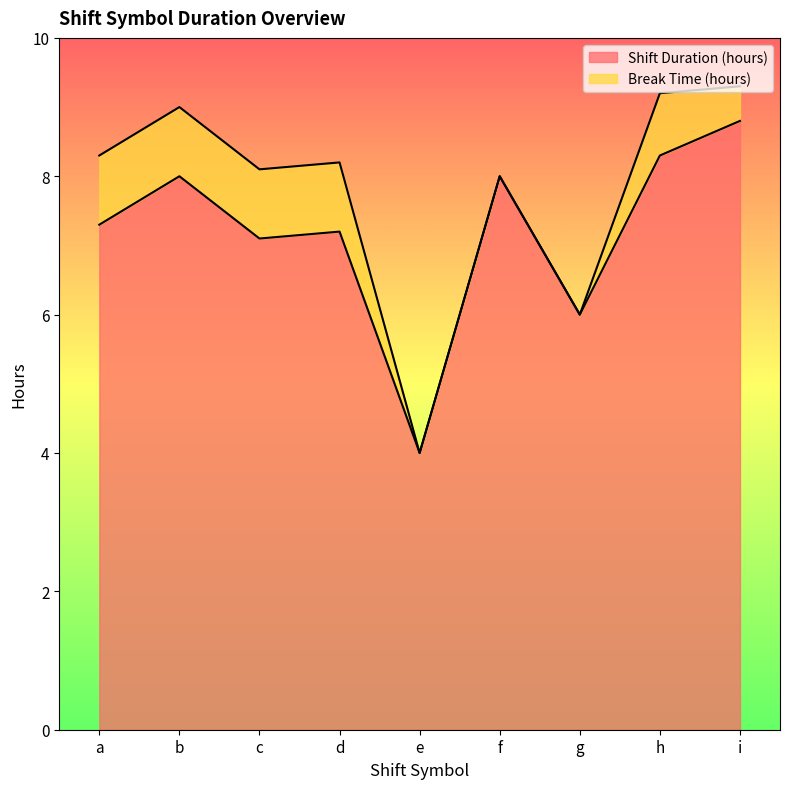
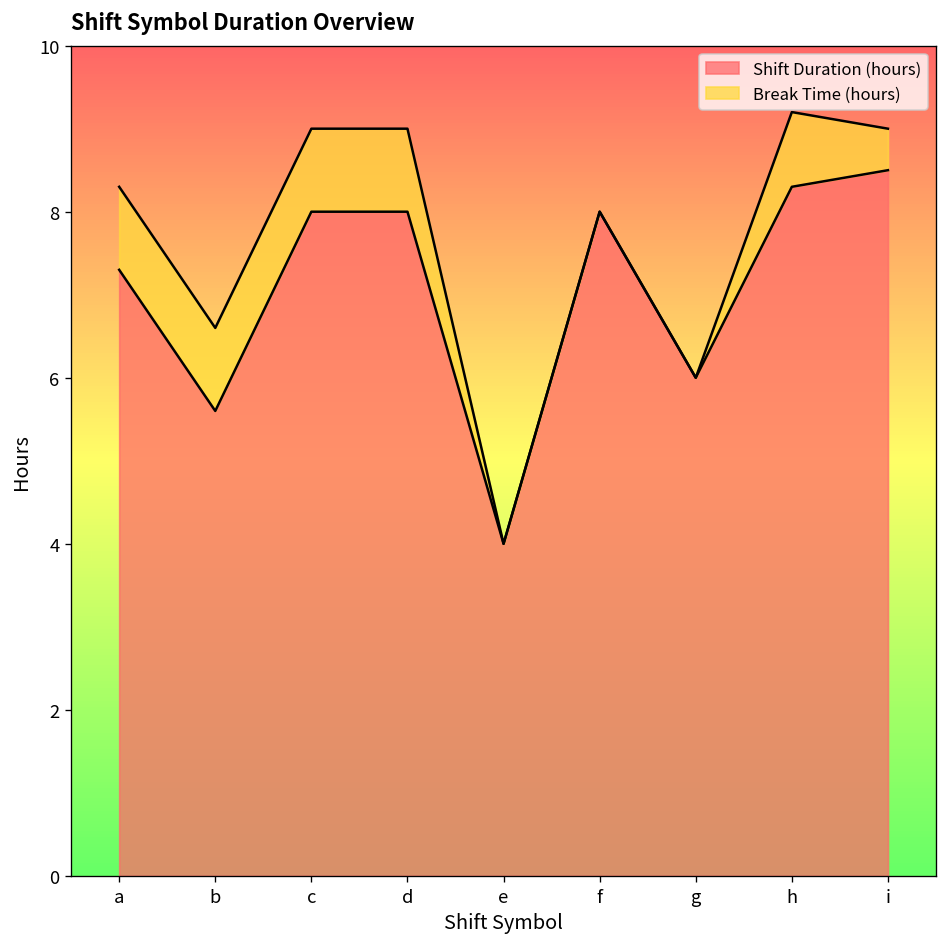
  {
    "Shift Duration (hours)": {
      "a": 7.3,
-     "b": 8.0,
-     "c": 7.1,
-     "d": 7.2,
+     "b": 5.6,
+     "c": 8.0,
+     "d": 8.0,
      "h": 8.3,
-     "i": 8.8
+     "i": 8.5
    },
    "Break Time (hours)": {
      "a": 1.0,
      "b": 1.0,
      "c": 1.0,
      "d": 1.0,
      "h": 0.9
    }
  }
